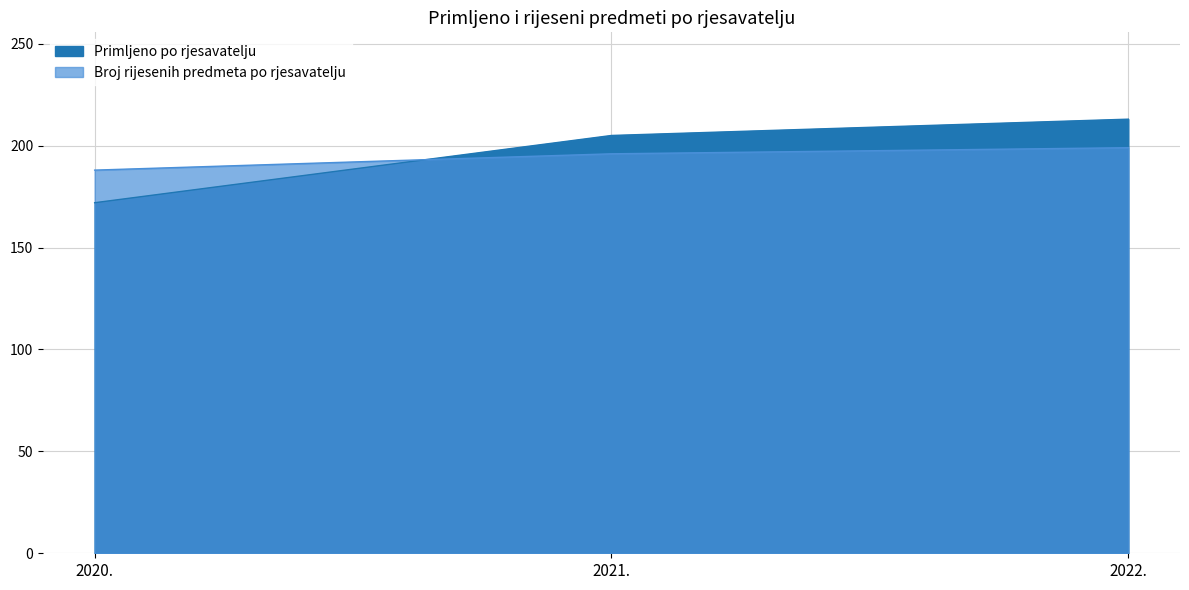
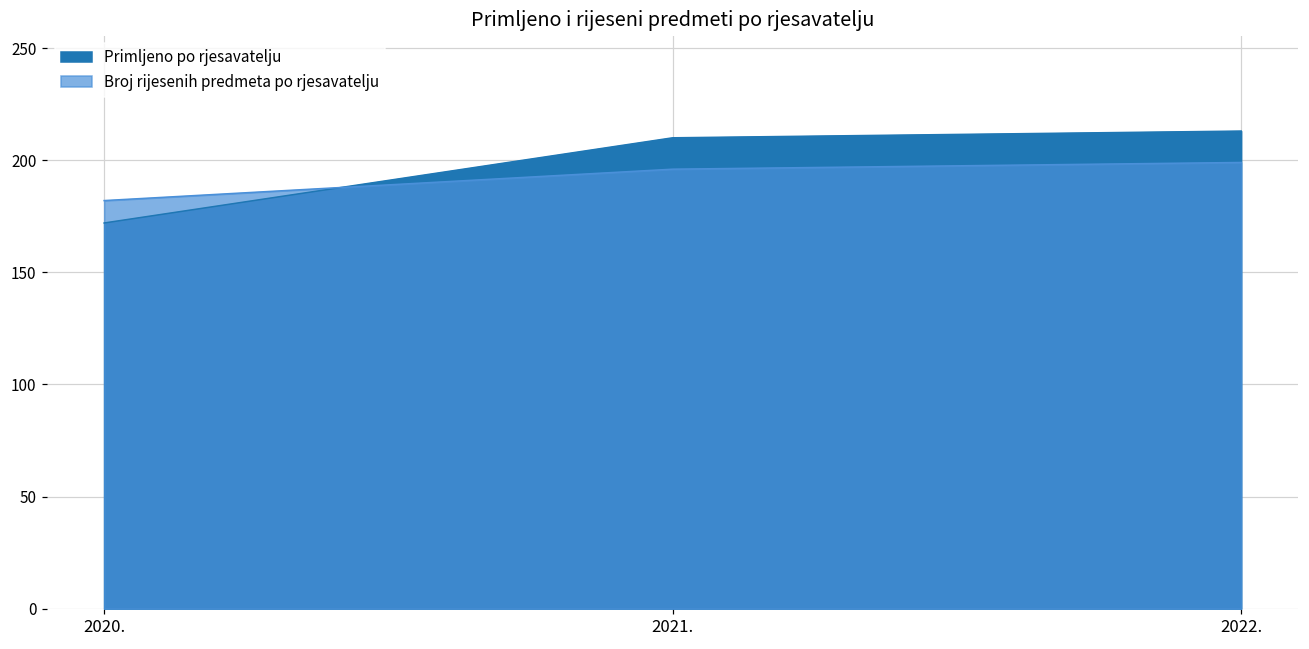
  {
    "Primljeno po rjesavatelju": {
      "2020.": 172,
-     "2021.": 205,
+     "2021.": 210,
      "2022.": 213
    },
    "Broj rijesenih predmeta po rjesavatelju": {
-     "2020.": 188,
+     "2020.": 182,
      "2021.": 196,
      "2022.": 199
    }
  }
